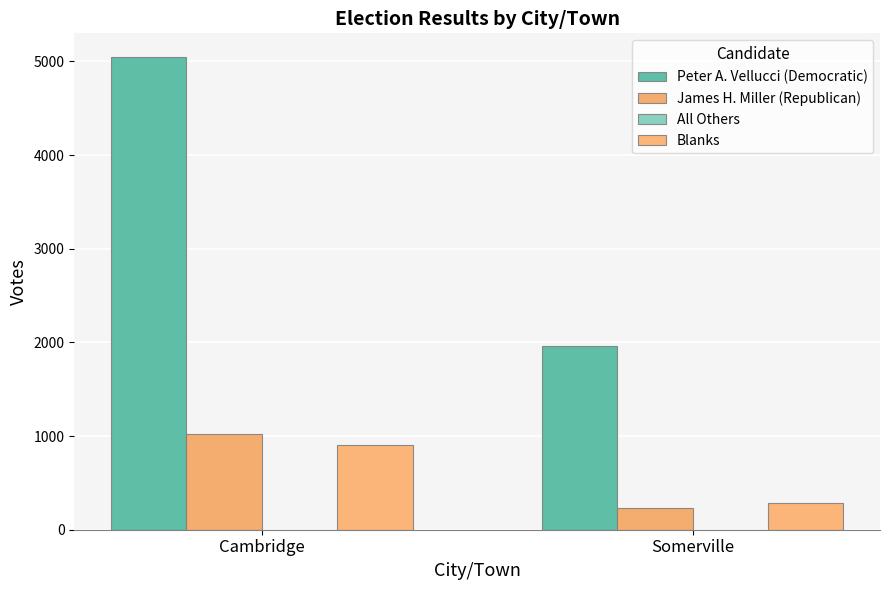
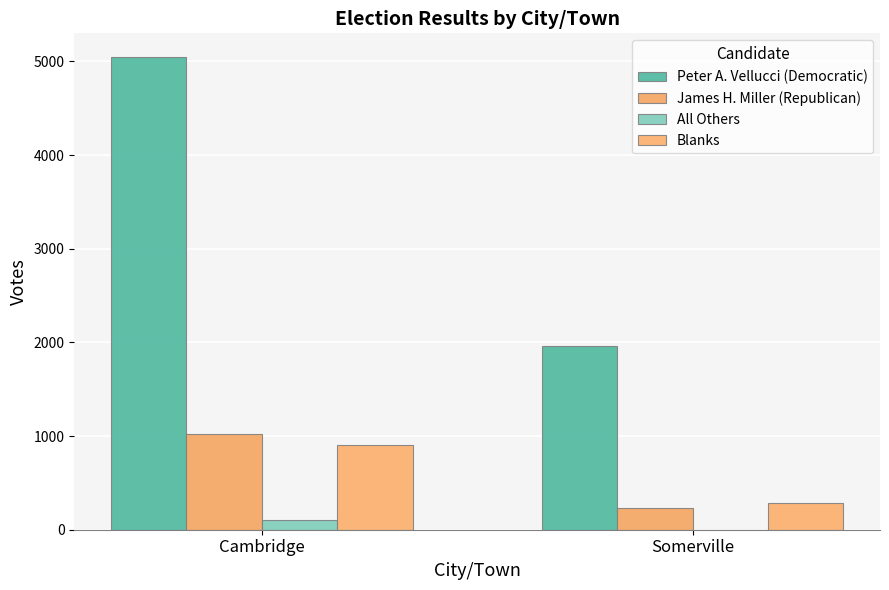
  {
    "Peter A. Vellucci (Democratic)": {
      "Cambridge": 5000,
      "Somerville": 2000
    },
    "All Others": {
-     "Cambridge": 0
+     "Cambridge": 100
    }
  }
